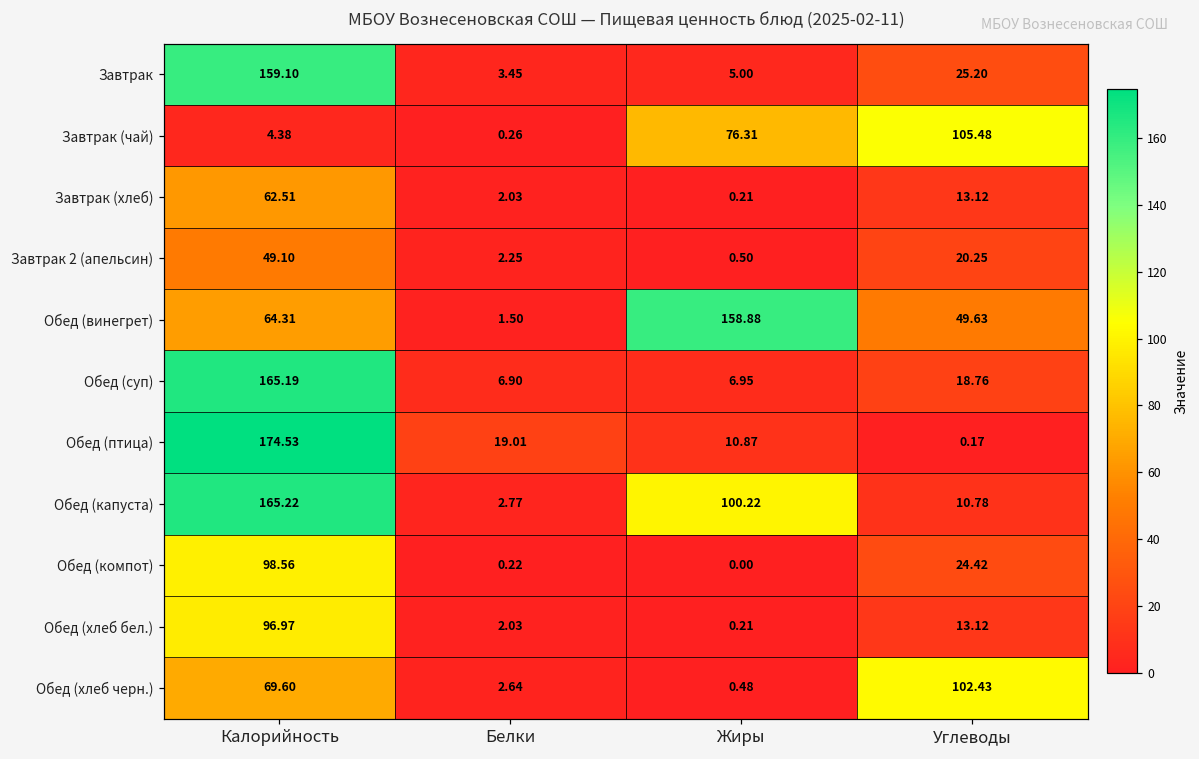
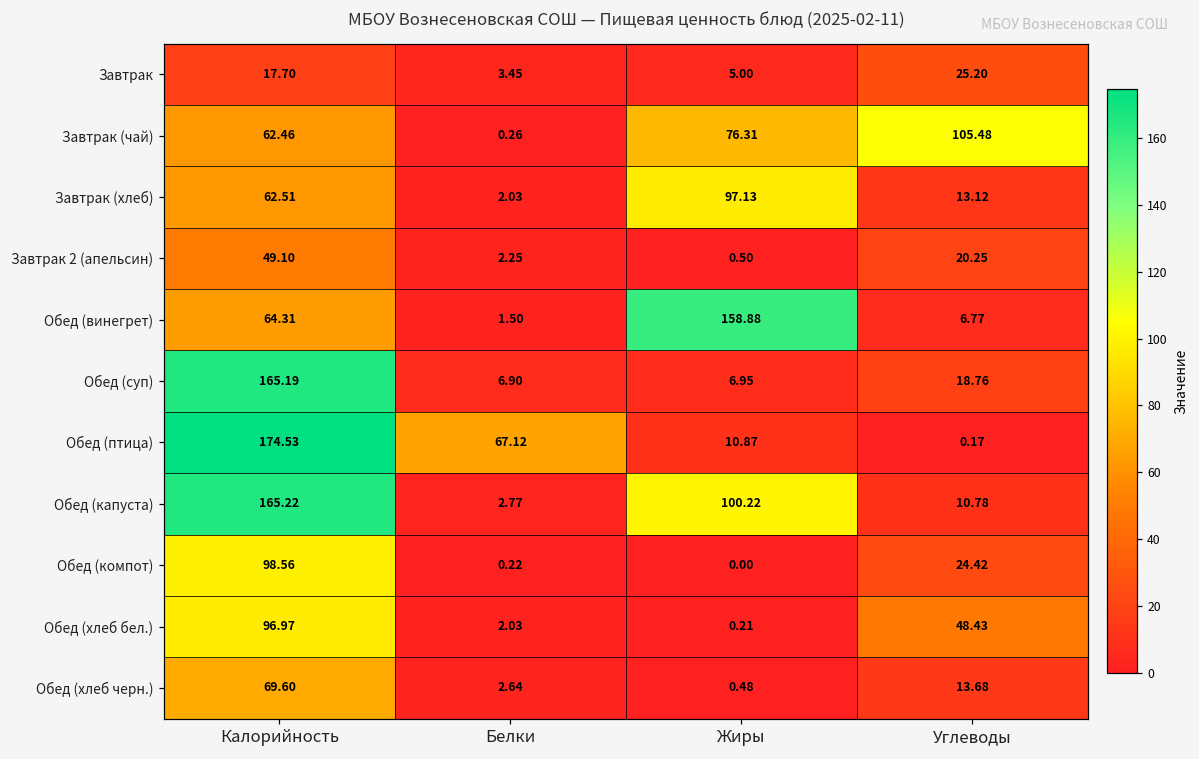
  {
    "Завтрак": {
-     "Калорийность": 159.10,
+     "Калорийность": 17.70,
      "Белки": 3.45,
      "Жиры": 5.00,
      "Углеводы": 25.20
    },
    "Завтрак (чай)": {
-     "Калорийность": 4.38,
+     "Калорийность": 62.46,
      "Белки": 0.26,
      "Жиры": 76.31,
      "Углеводы": 105.48
    },
    "Завтрак (хлеб)": {
      "Калорийность": 62.51,
      "Белки": 2.03,
-     "Жиры": 0.21,
+     "Жиры": 97.13,
      "Углеводы": 13.12
    },
    "Завтрак 2 (апельсин)": {
      "Калорийность": 49.10,
      "Белки": 2.25,
      "Жиры": 0.50,
      "Углеводы": 20.25
    },
    "Обед (винегрет)": {
      "Калорийность": 64.31,
      "Белки": 1.50,
      "Жиры": 158.88,
-     "Углеводы": 49.63
+     "Углеводы": 6.77
    },
    "Обед (суп)": {
      "Калорийность": 165.19,
      "Белки": 6.90,
      "Жиры": 6.95,
      "Углеводы": 18.76
    },
    "Обед (птица)": {
      "Калорийность": 174.53,
-     "Белки": 19.01,
+     "Белки": 67.12,
      "Жиры": 10.87,
      "Углеводы": 0.17
    },
    "Обед (капуста)": {
      "Калорийность": 165.22,
      "Белки": 2.77,
      "Жиры": 100.22,
      "Углеводы": 10.78
    },
    "Обед (компот)": {
      "Калорийность": 98.56,
      "Белки": 0.22,
      "Жиры": 0.00,
      "Углеводы": 24.42
    },
    "Обед (хлеб бел.)": {
      "Калорийность": 96.97,
      "Белки": 2.03,
      "Жиры": 0.21,
-     "Углеводы": 13.12
+     "Углеводы": 48.43
    },
    "Обед (хлеб черн.)": {
      "Калорийность": 69.60,
      "Белки": 2.64,
      "Жиры": 0.48,
-     "Углеводы": 102.43
+     "Углеводы": 13.68
    }
  }
